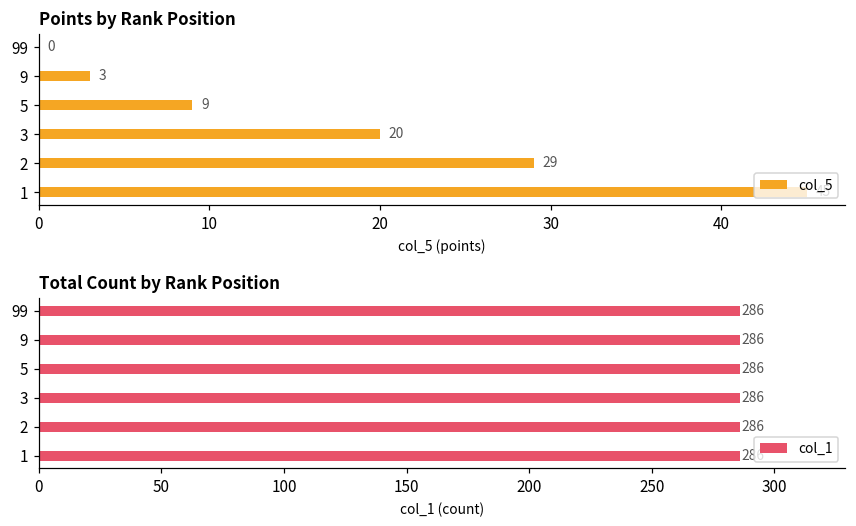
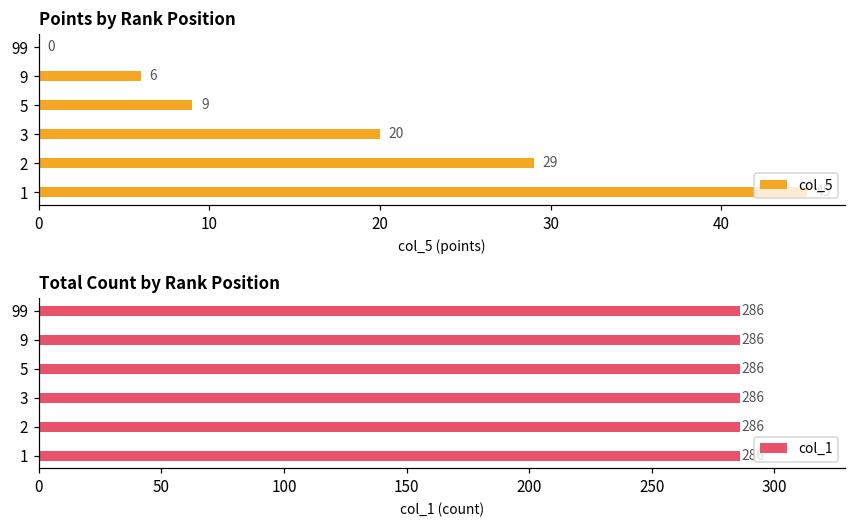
  {
    "Points by Rank Position": {
      "99": 0,
-     "9": 3,
+     "9": 6,
      "5": 9,
      "3": 20,
      "2": 29
    },
    "Total Count by Rank Position": {
      "99": 286,
      "9": 286,
      "5": 286,
      "3": 286,
      "2": 286
    }
  }
